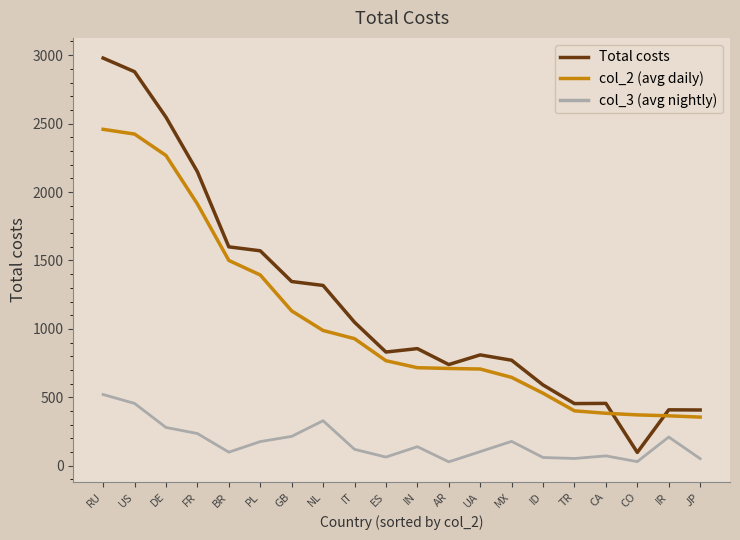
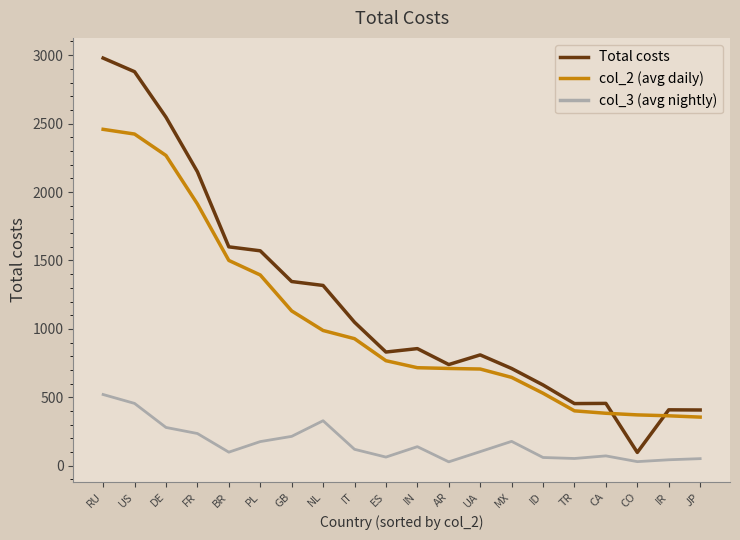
  {
    "Total costs": {
      "RU": 2980,
      "US": 2880,
      "DE": 2550,
      "FR": 2150,
      "BR": 1600,
      "PL": 1570,
      "GB": 1350,
      "NL": 1320,
      "IT": 1050,
      "ES": 830,
      "IN": 860,
      "AR": 740,
      "UA": 810,
-     "MX": 770,
+     "MX": 710,
      "ID": 590,
      "TR": 450,
      "CA": 460,
      "CO": 100,
      "IR": 410,
      "JP": 410
    },
    "col_2 (avg daily)": {
      "RU": 2460,
      "US": 2420,
      "DE": 2270,
      "FR": 1910,
      "BR": 1500,
      "PL": 1390,
      "GB": 1130,
      "NL": 990,
      "IT": 930,
      "ES": 770,
      "IN": 720,
      "AR": 710,
      "UA": 710,
      "MX": 650,
      "ID": 530,
      "TR": 400,
      "CA": 380,
      "CO": 370,
      "IR": 370,
      "JP": 360
    },
    "col_3 (avg nightly)": {
      "RU": 520,
      "US": 460,
      "DE": 280,
      "FR": 240,
      "BR": 100,
      "PL": 180,
      "GB": 210,
      "NL": 330,
      "IT": 120,
      "ES": 60,
      "IN": 140,
      "AR": 30,
      "UA": 100,
      "MX": 180,
      "ID": 60,
      "TR": 50,
      "CA": 70,
      "CO": 30,
-     "IR": 210,
+     "IR": 40,
      "JP": 50
    }
  }
